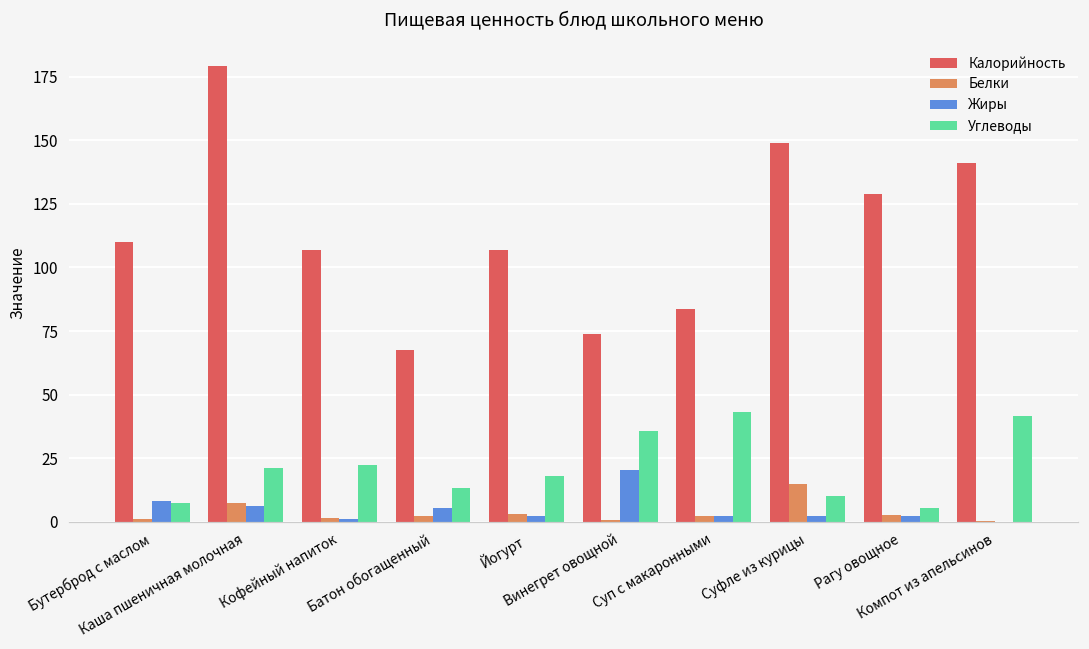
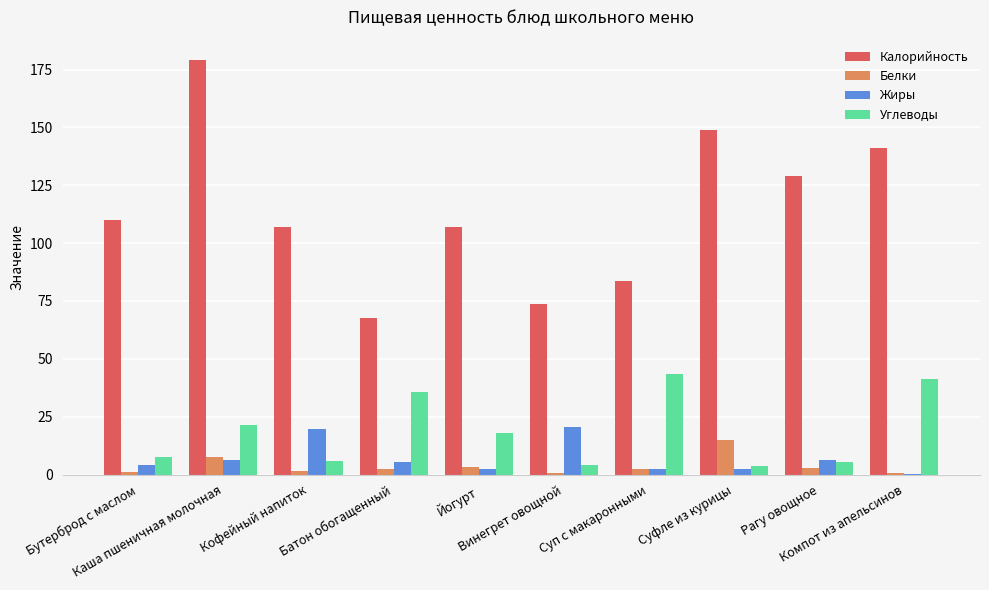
  {
    "Жиры": {
-     "Бутерброд с маслом": 8,
+     "Бутерброд с маслом": 4,
      "Каша пшеничная молочная": 6,
-     "Кофейный напиток": 1,
+     "Кофейный напиток": 20,
      "Батон обогащенный": 5,
      "Йогурт": 3,
      "Винегрет овощной": 20,
      "Суп с макаронными": 2,
      "Суфле из курицы": 2,
-     "Рагу овощное": 2
+     "Рагу овощное": 6
    },
    "Углеводы": {
      "Бутерброд с маслом": 8,
      "Каша пшеничная молочная": 21,
-     "Кофейный напиток": 22,
-     "Батон обогащенный": 13,
+     "Кофейный напиток": 6,
+     "Батон обогащенный": 36,
      "Йогурт": 18,
-     "Винегрет овощной": 36,
+     "Винегрет овощной": 4,
      "Суп с макаронными": 43,
-     "Суфле из курицы": 10,
+     "Суфле из курицы": 4,
      "Рагу овощное": 6,
      "Компот из апельсинов": 42
    }
  }
